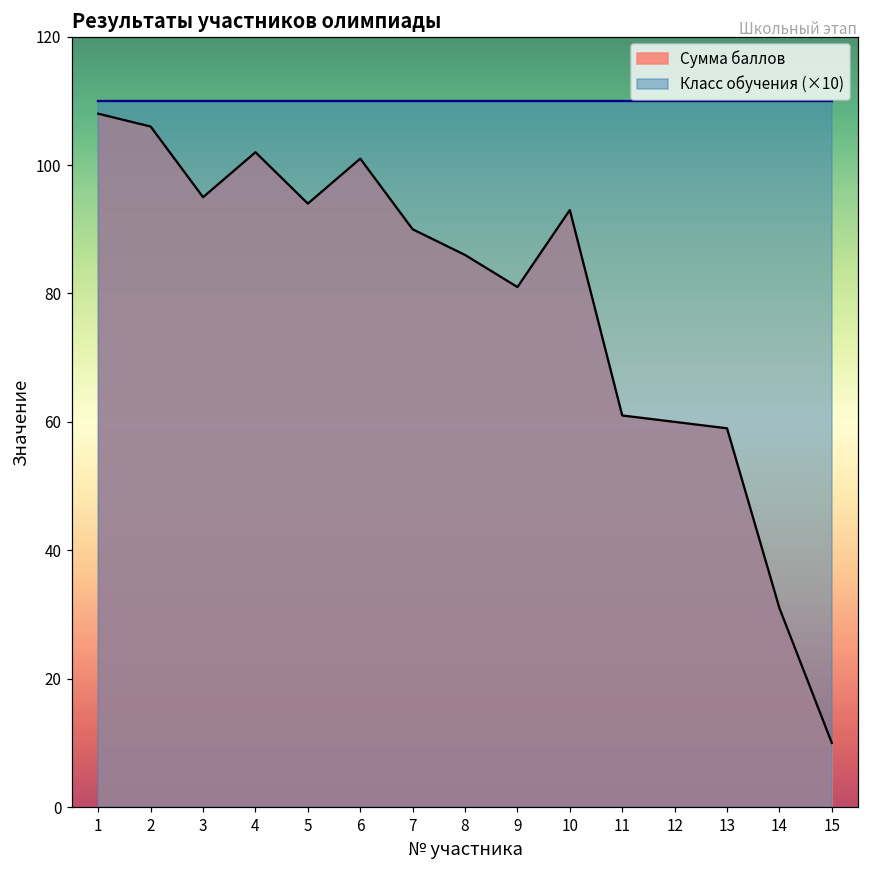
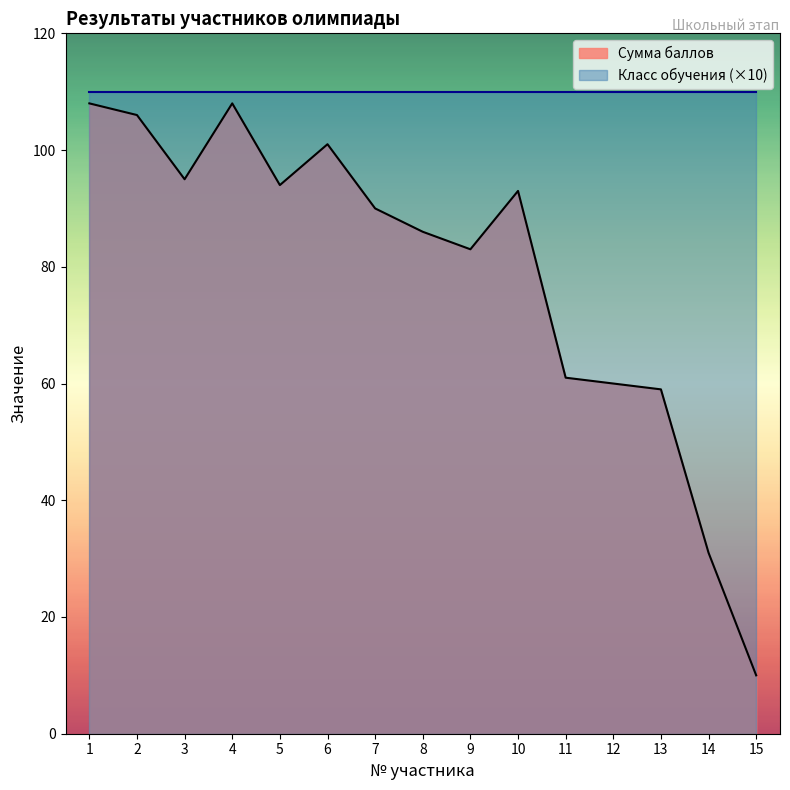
  {
    "Сумма баллов": {
      "1": 108,
      "2": 106,
      "3": 95,
-     "4": 102,
+     "4": 108,
      "5": 94,
      "6": 101,
      "7": 90,
      "8": 86,
-     "9": 81,
+     "9": 83,
      "10": 93,
      "11": 61,
      "12": 60,
      "13": 59,
      "14": 31,
      "15": 10
    },
    "Класс обучения (×10)": {
      "1": 110,
      "2": 110,
      "3": 110,
      "4": 110,
      "5": 110,
      "6": 110,
      "7": 110,
      "8": 110,
      "9": 110,
      "10": 110,
      "11": 110,
      "12": 110,
      "13": 110,
      "14": 110,
      "15": 110
    }
  }
